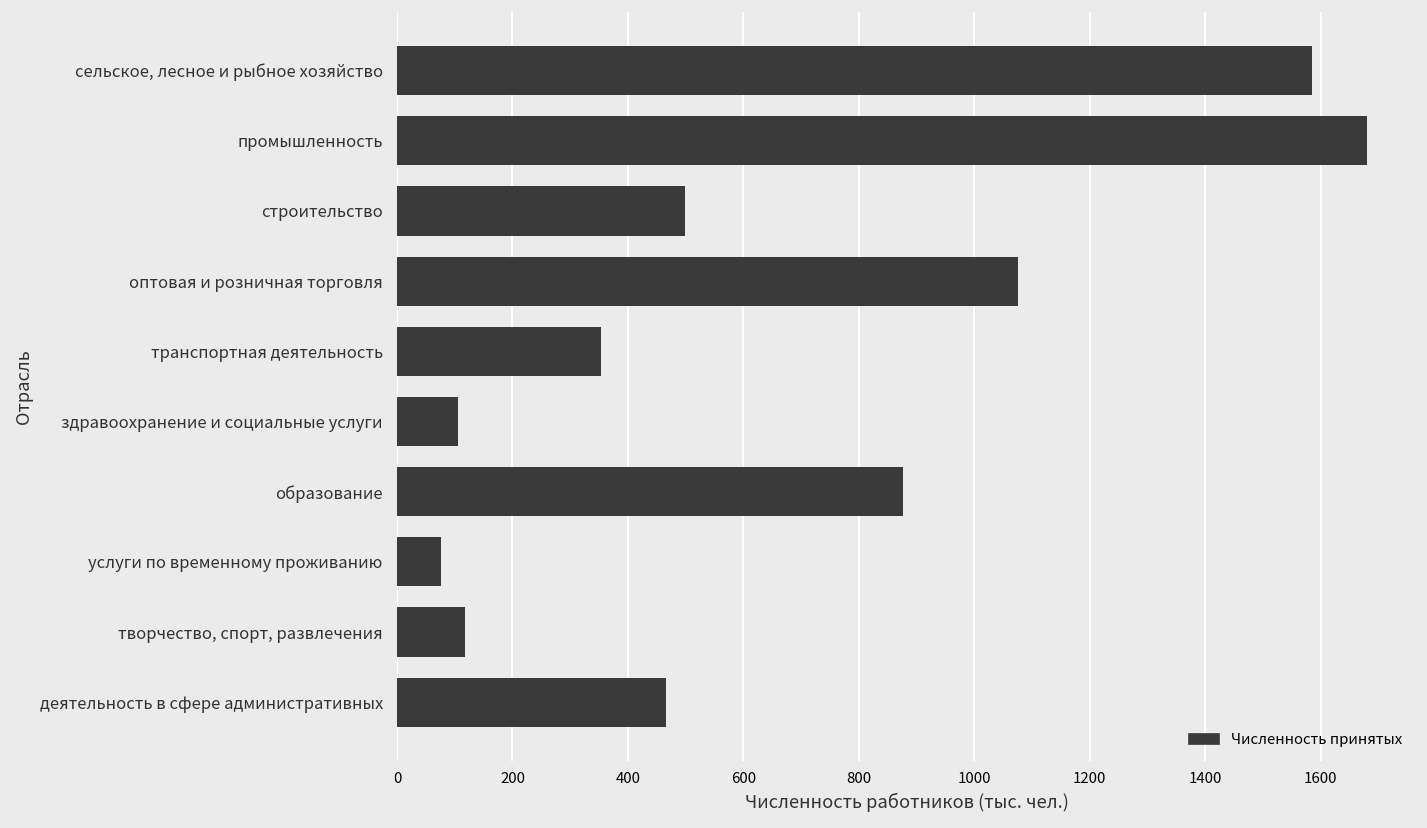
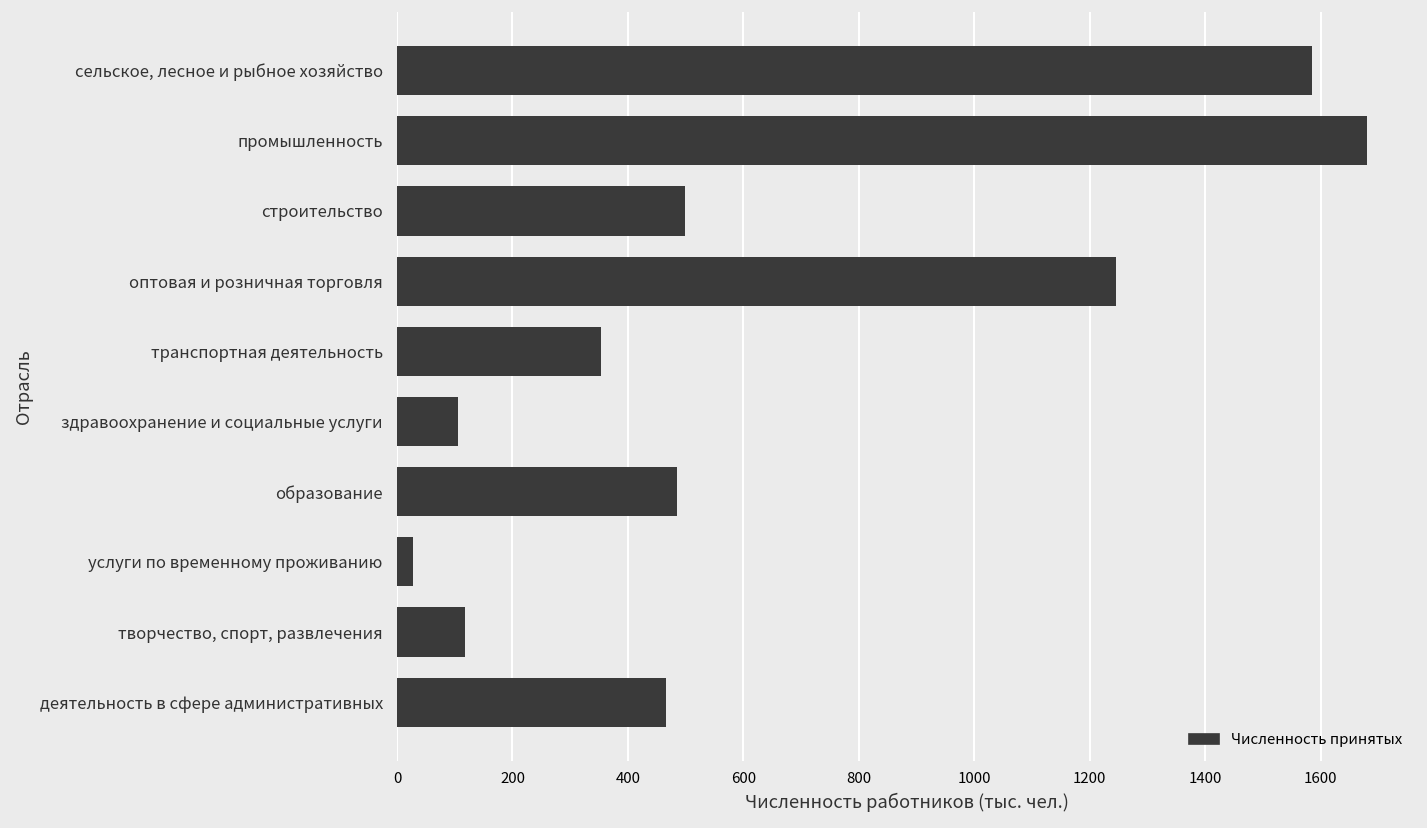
  {
    "сельское, лесное и рыбное хозяйство": 1590,
    "промышленность": 1680,
    "строительство": 500,
-   "оптовая и розничная торговля": 1080,
+   "оптовая и розничная торговля": 1250,
    "транспортная деятельность": 350,
    "здравоохранение и социальные услуги": 110,
-   "образование": 880,
-   "услуги по временному проживанию": 80,
+   "образование": 490,
+   "услуги по временному проживанию": 30,
    "творчество, спорт, развлечения": 120,
    "деятельность в сфере административных": 470
  }
